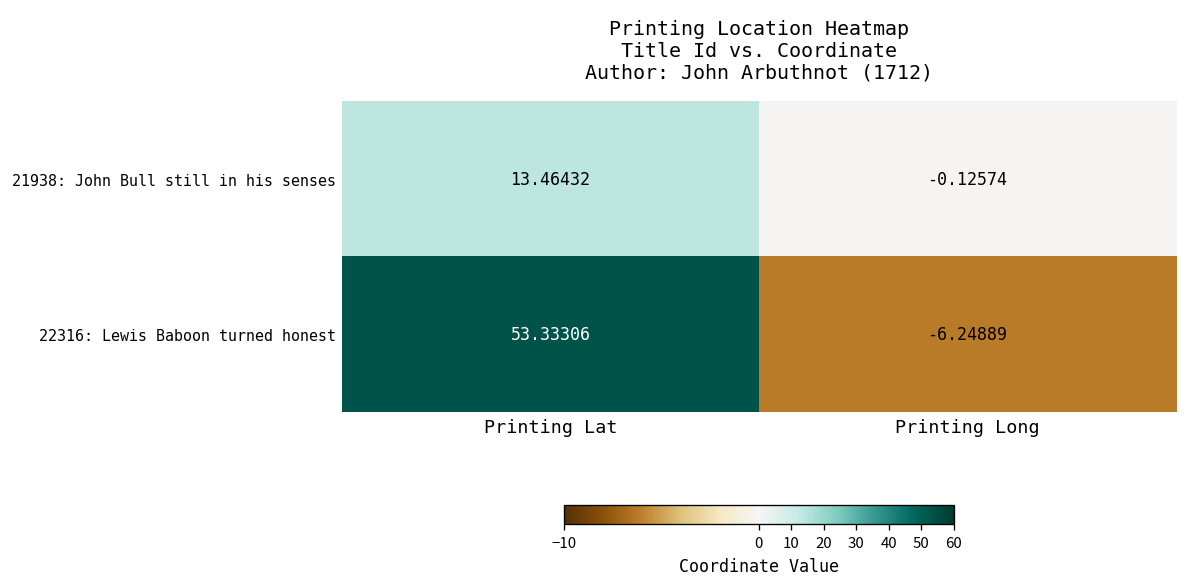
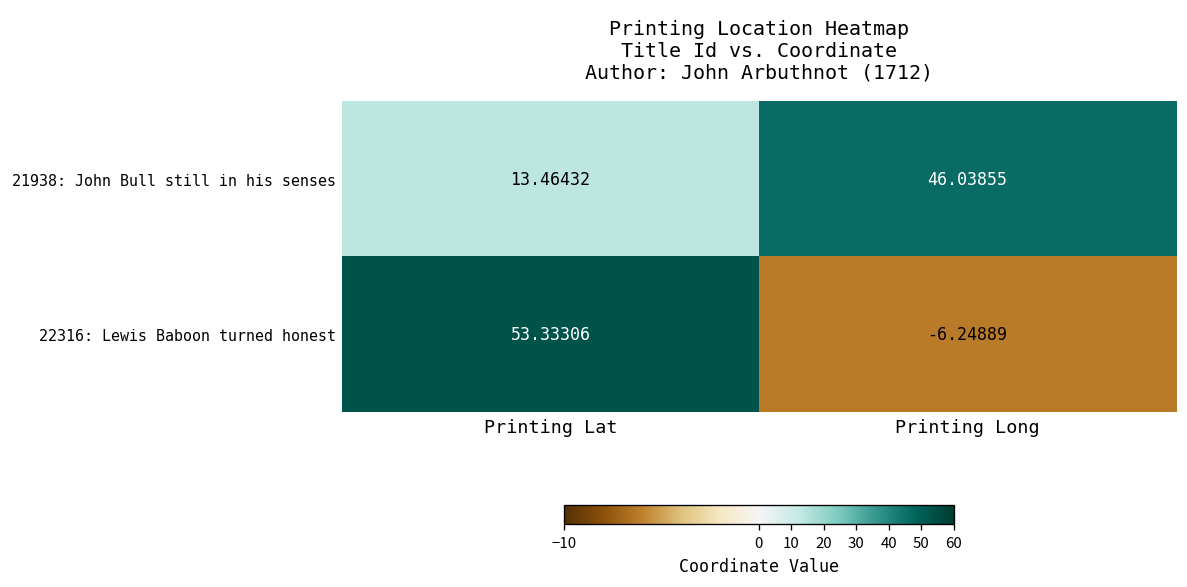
  {
    "21938: John Bull still in his senses": {
      "Printing Lat": 13.46432,
-     "Printing Long": -0.12574
+     "Printing Long": 46.03855
    },
    "22316: Lewis Baboon turned honest": {
      "Printing Lat": 53.33306,
      "Printing Long": -6.24889
    }
  }
